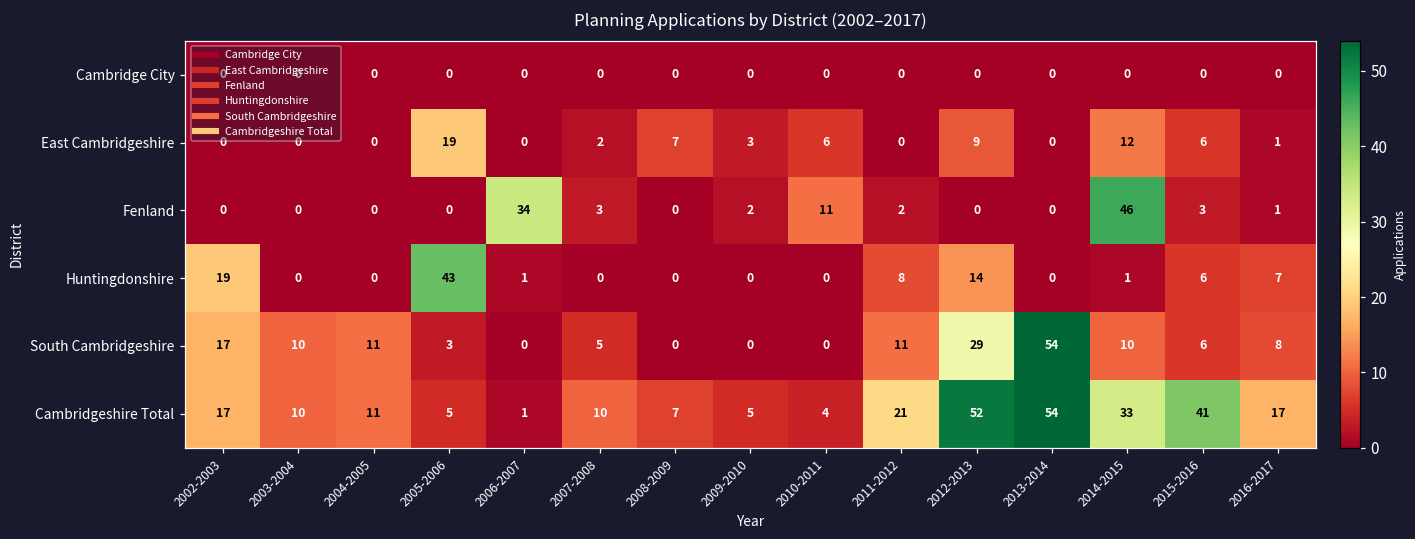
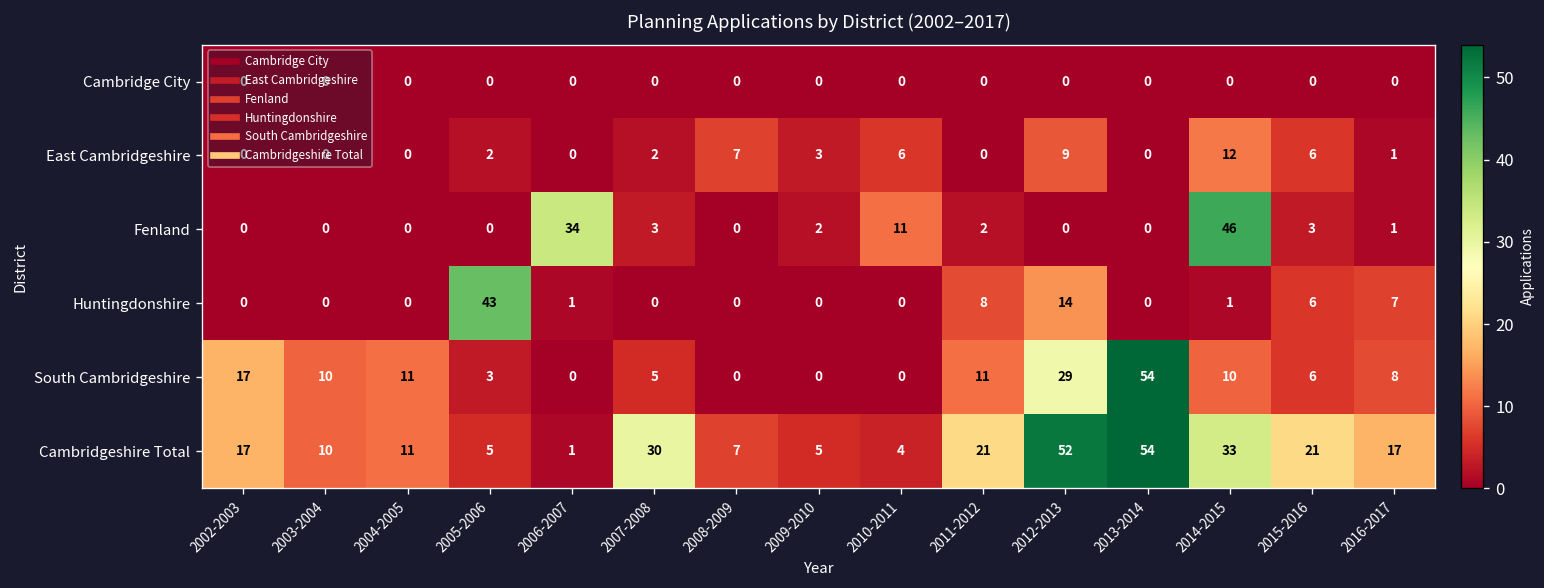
  {
    "Cambridge City": {
      "2004-2005": 0,
      "2005-2006": 0,
      "2006-2007": 0,
      "2007-2008": 0,
      "2008-2009": 0,
      "2009-2010": 0,
      "2010-2011": 0,
      "2011-2012": 0,
      "2012-2013": 0,
      "2013-2014": 0,
      "2014-2015": 0,
      "2015-2016": 0,
      "2016-2017": 0
    },
    "East Cambridgeshire": {
      "2004-2005": 0,
-     "2005-2006": 19,
+     "2005-2006": 2,
      "2006-2007": 0,
      "2007-2008": 2,
      "2008-2009": 7,
      "2009-2010": 3,
      "2010-2011": 6,
      "2011-2012": 0,
      "2012-2013": 9,
      "2013-2014": 0,
      "2014-2015": 12,
      "2015-2016": 6,
      "2016-2017": 1
    },
    "Fenland": {
      "2002-2003": 0,
      "2003-2004": 0,
      "2004-2005": 0,
      "2005-2006": 0,
      "2006-2007": 34,
      "2007-2008": 3,
      "2008-2009": 0,
      "2009-2010": 2,
      "2010-2011": 11,
      "2011-2012": 2,
      "2012-2013": 0,
      "2013-2014": 0,
      "2014-2015": 46,
      "2015-2016": 3,
      "2016-2017": 1
    },
    "Huntingdonshire": {
-     "2002-2003": 19,
+     "2002-2003": 0,
      "2003-2004": 0,
      "2004-2005": 0,
      "2005-2006": 43,
      "2006-2007": 1,
      "2007-2008": 0,
      "2008-2009": 0,
      "2009-2010": 0,
      "2010-2011": 0,
      "2011-2012": 8,
      "2012-2013": 14,
      "2013-2014": 0,
      "2014-2015": 1,
      "2015-2016": 6,
      "2016-2017": 7
    },
    "South Cambridgeshire": {
      "2002-2003": 17,
      "2003-2004": 10,
      "2004-2005": 11,
      "2005-2006": 3,
      "2006-2007": 0,
      "2007-2008": 5,
      "2008-2009": 0,
      "2009-2010": 0,
      "2010-2011": 0,
      "2011-2012": 11,
      "2012-2013": 29,
      "2013-2014": 54,
      "2014-2015": 10,
      "2015-2016": 6,
      "2016-2017": 8
    },
    "Cambridgeshire Total": {
      "2002-2003": 17,
      "2003-2004": 10,
      "2004-2005": 11,
      "2005-2006": 5,
      "2006-2007": 1,
-     "2007-2008": 10,
+     "2007-2008": 30,
      "2008-2009": 7,
      "2009-2010": 5,
      "2010-2011": 4,
      "2011-2012": 21,
      "2012-2013": 52,
      "2013-2014": 54,
      "2014-2015": 33,
-     "2015-2016": 41,
+     "2015-2016": 21,
      "2016-2017": 17
    }
  }
